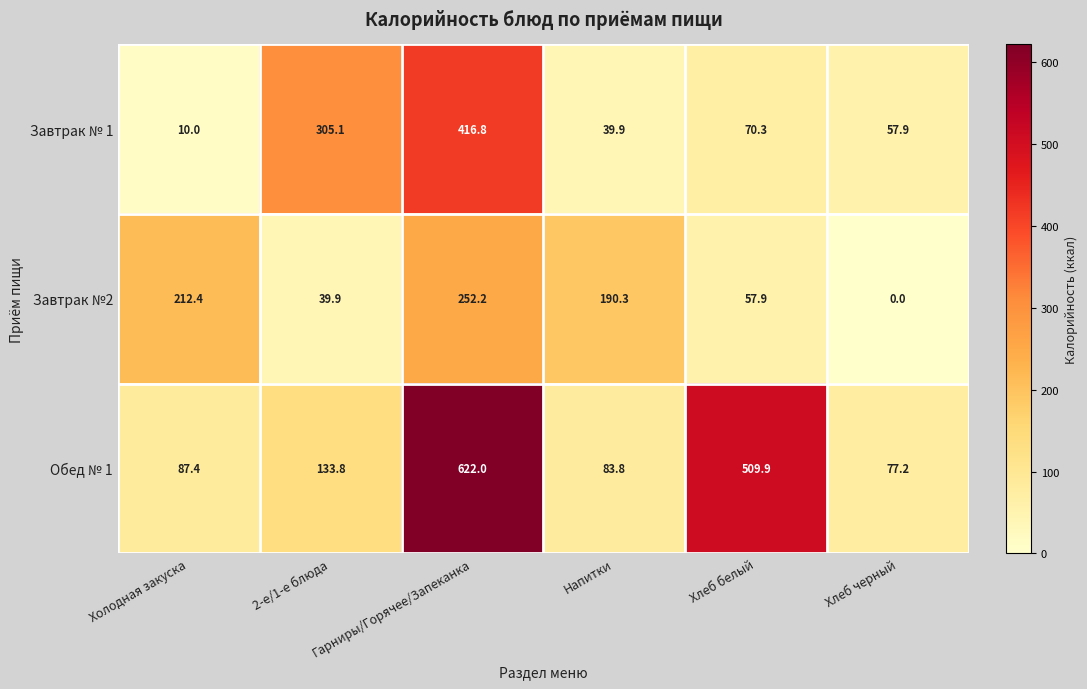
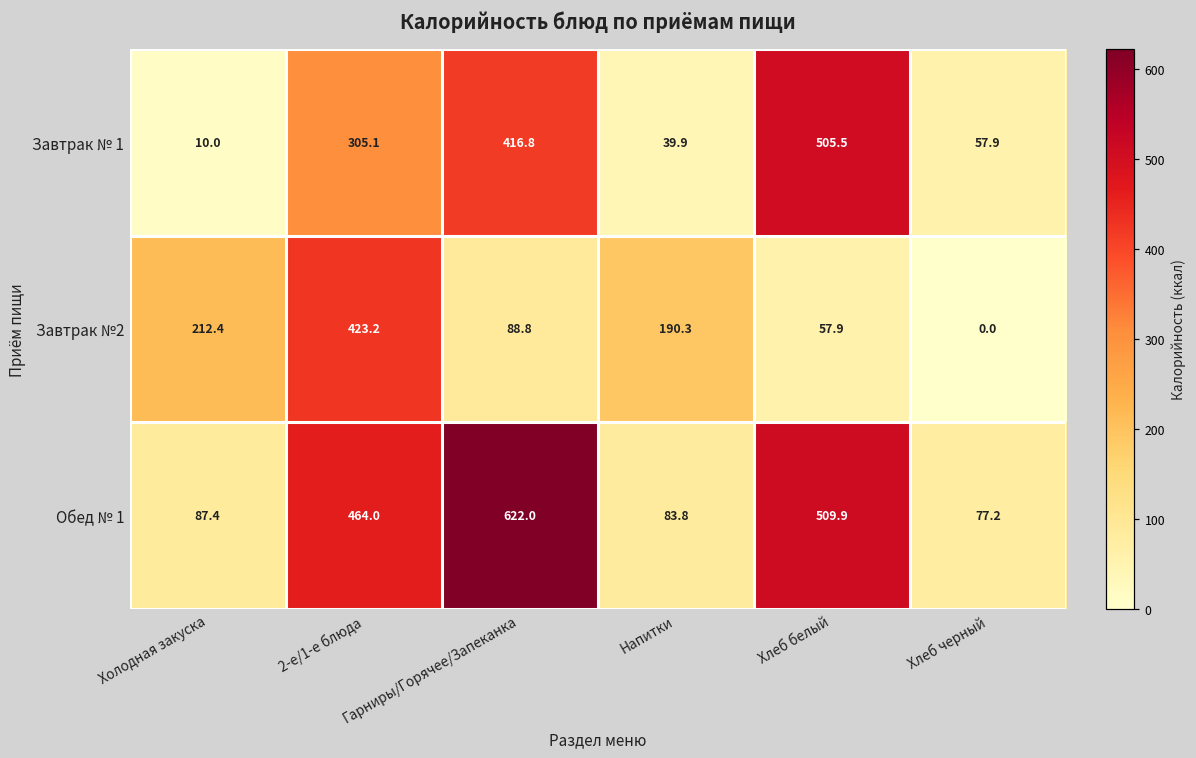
  {
    "Завтрак № 1": {
      "Холодная закуска": 10.0,
      "2-е/1-е блюда": 305.1,
      "Гарниры/Горячее/Запеканка": 416.8,
      "Напитки": 39.9,
-     "Хлеб белый": 70.3,
+     "Хлеб белый": 505.5,
      "Хлеб черный": 57.9
    },
    "Завтрак №2": {
      "Холодная закуска": 212.4,
-     "2-е/1-е блюда": 39.9,
-     "Гарниры/Горячее/Запеканка": 252.2,
+     "2-е/1-е блюда": 423.2,
+     "Гарниры/Горячее/Запеканка": 88.8,
      "Напитки": 190.3,
      "Хлеб белый": 57.9,
      "Хлеб черный": 0.0
    },
    "Обед № 1": {
      "Холодная закуска": 87.4,
-     "2-е/1-е блюда": 133.8,
+     "2-е/1-е блюда": 464.0,
      "Гарниры/Горячее/Запеканка": 622.0,
      "Напитки": 83.8,
      "Хлеб белый": 509.9,
      "Хлеб черный": 77.2
    }
  }
